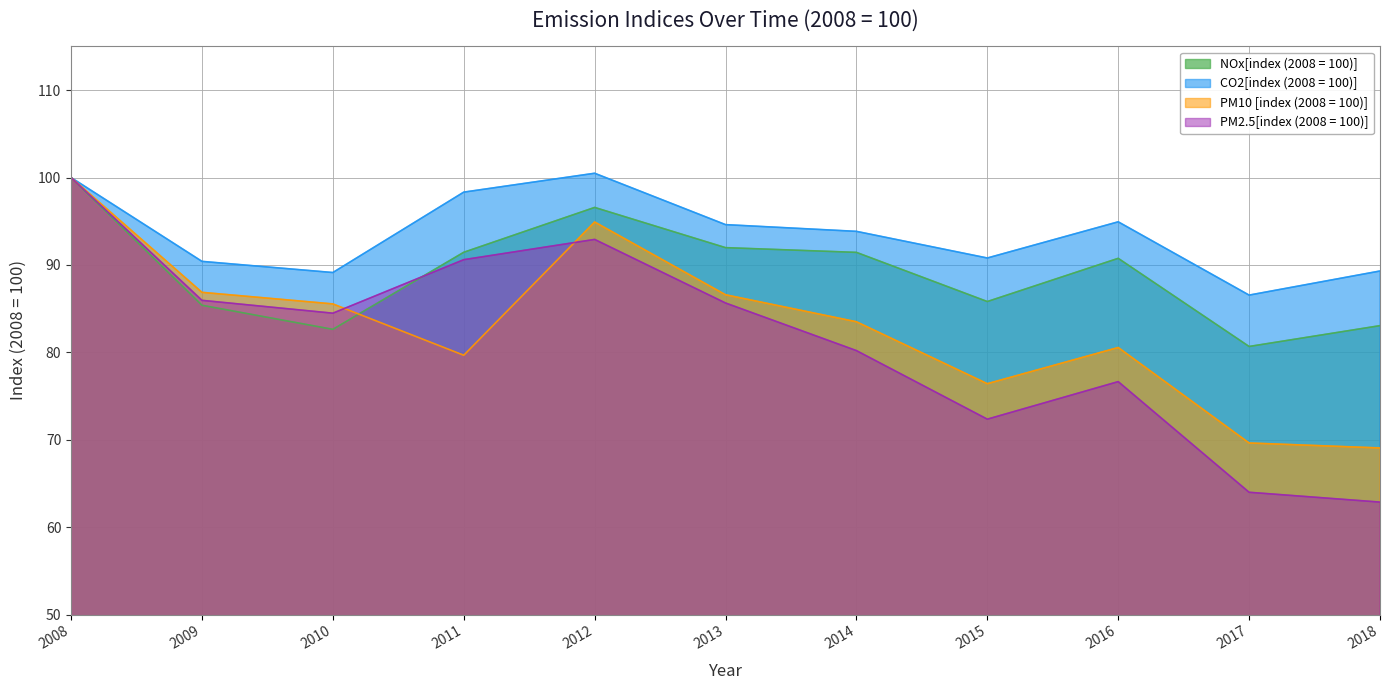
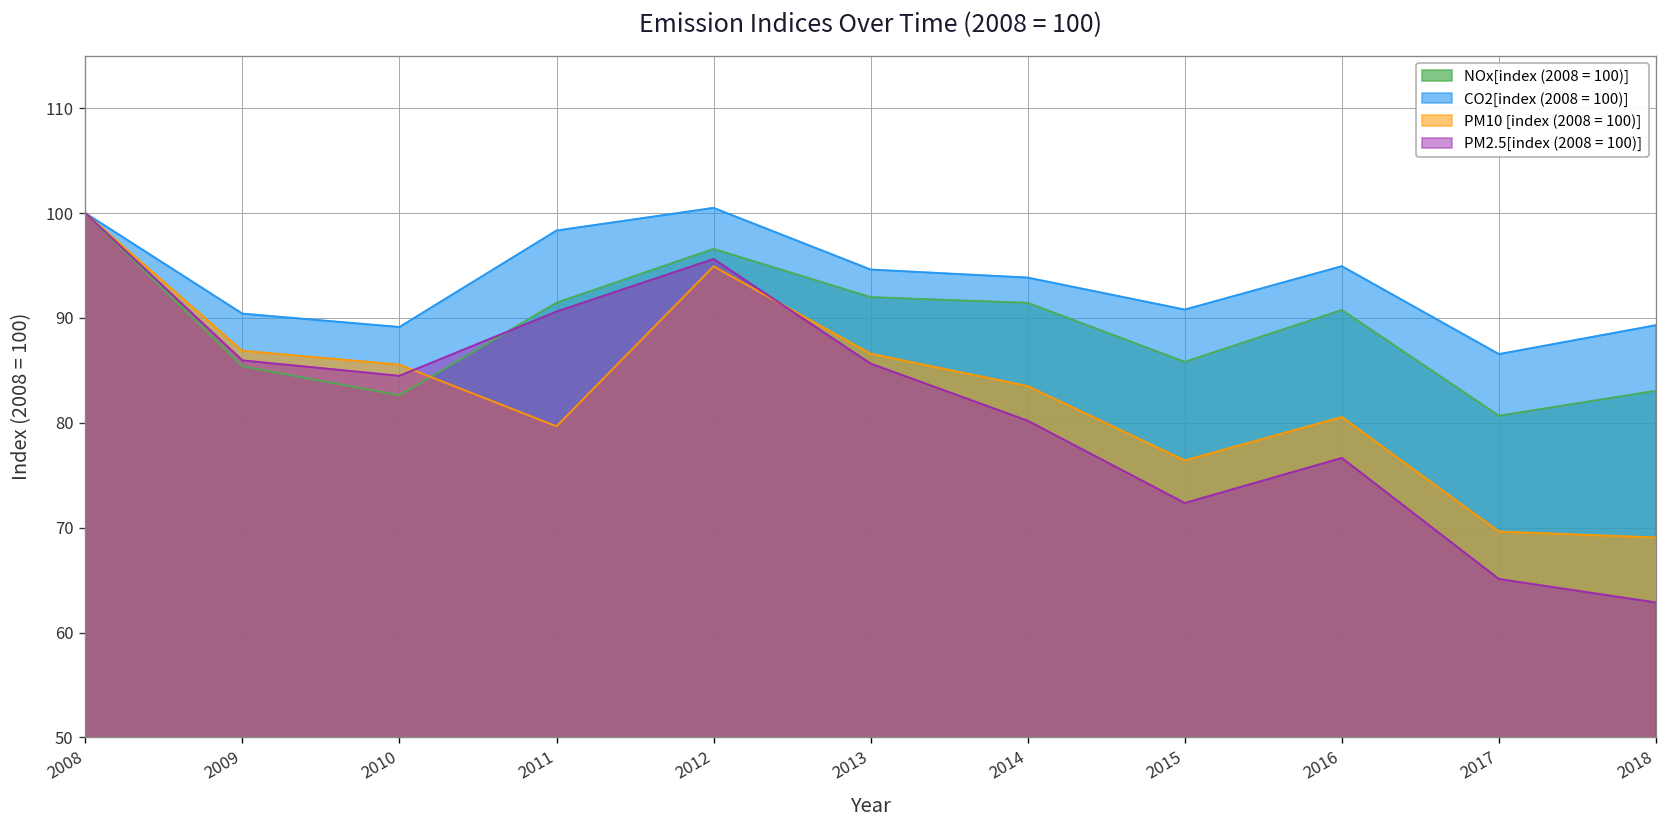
  {
    "NOx[index (2008 = 100)]": {
      "2009": 85,
      "2010": 83,
      "2011": 91,
      "2012": 97,
      "2013": 92,
      "2014": 91,
      "2015": 86,
      "2016": 91,
      "2017": 81,
      "2018": 83
    },
    "CO2[index (2008 = 100)]": {
      "2009": 90,
      "2010": 89,
      "2011": 98,
      "2012": 100,
      "2013": 95,
      "2014": 94,
      "2015": 91,
      "2016": 95,
      "2017": 87,
      "2018": 89
    },
    "PM10 [index (2008 = 100)]": {
      "2009": 87,
      "2010": 86,
      "2011": 80,
      "2012": 95,
      "2013": 87,
      "2014": 84,
      "2015": 76,
      "2016": 81,
      "2017": 70,
      "2018": 69
    },
    "PM2.5[index (2008 = 100)]": {
      "2009": 86,
      "2010": 84,
      "2011": 91,
-     "2012": 93,
+     "2012": 96,
      "2013": 86,
      "2014": 80,
      "2015": 72,
      "2016": 77,
-     "2017": 64,
+     "2017": 65,
      "2018": 63
    }
  }
